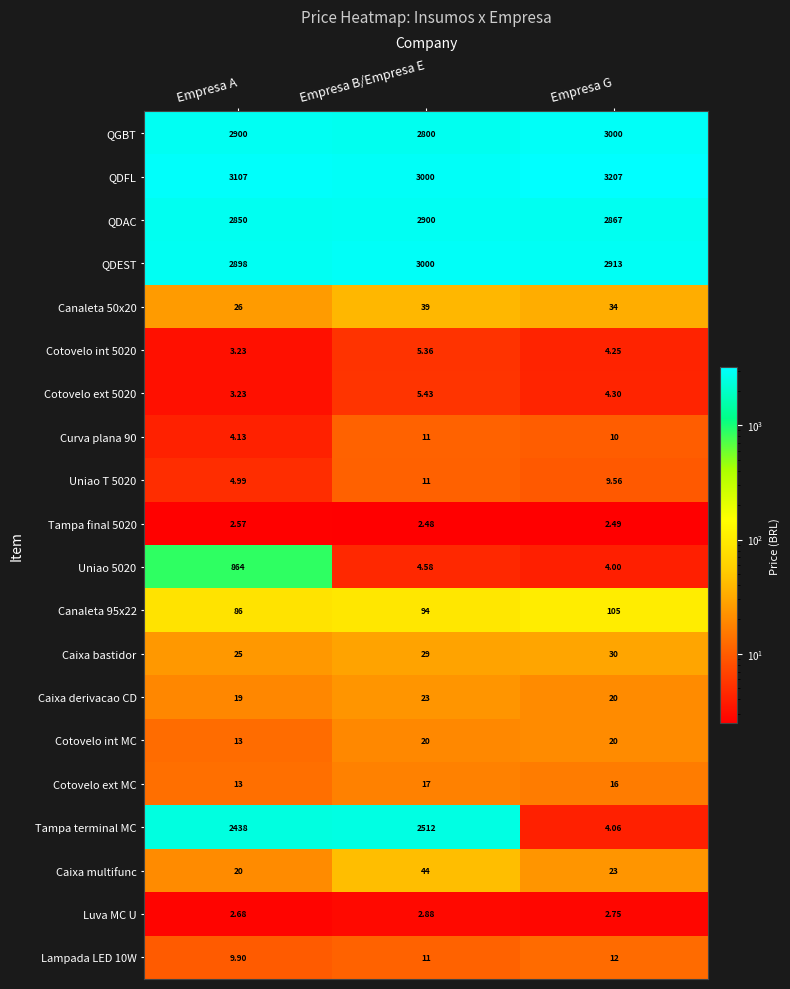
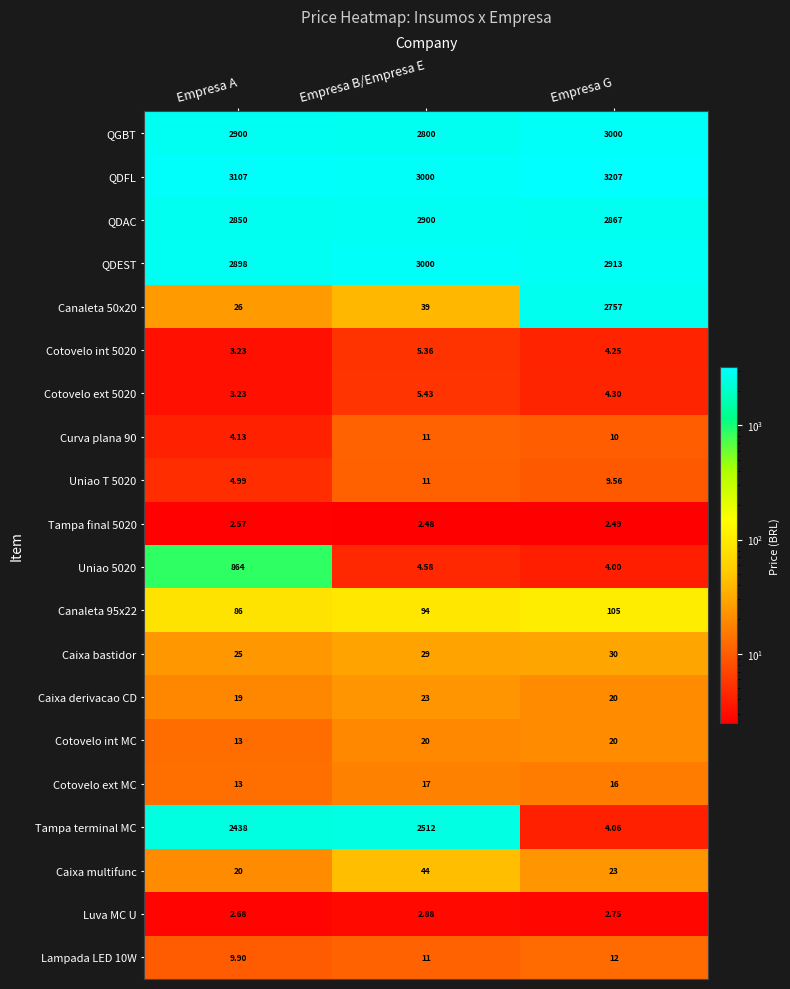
  {
    "QGBT": {
      "Empresa A": 2900,
      "Empresa B/Empresa E": 2800,
      "Empresa G": 3000
    },
    "QDFL": {
      "Empresa A": 3107,
      "Empresa B/Empresa E": 3000,
      "Empresa G": 3207
    },
    "QDAC": {
      "Empresa A": 2850,
      "Empresa B/Empresa E": 2900,
      "Empresa G": 2867
    },
    "QDEST": {
      "Empresa A": 2898,
      "Empresa B/Empresa E": 3000,
      "Empresa G": 2913
    },
    "Canaleta 50x20": {
      "Empresa A": 26,
      "Empresa B/Empresa E": 39,
-     "Empresa G": 34
+     "Empresa G": 2757
    },
    "Cotovelo int 5020": {
      "Empresa A": 3.23,
      "Empresa B/Empresa E": 5.36,
      "Empresa G": 4.25
    },
    "Cotovelo ext 5020": {
      "Empresa A": 3.23,
      "Empresa B/Empresa E": 5.43,
      "Empresa G": 4.30
    },
    "Curva plana 90": {
      "Empresa A": 4.13,
      "Empresa B/Empresa E": 11,
      "Empresa G": 10
    },
    "Uniao T 5020": {
      "Empresa A": 4.99,
      "Empresa B/Empresa E": 11,
      "Empresa G": 9.56
    },
    "Tampa final 5020": {
      "Empresa A": 2.57,
      "Empresa B/Empresa E": 2.48,
      "Empresa G": 2.49
    },
    "Uniao 5020": {
      "Empresa A": 864,
      "Empresa B/Empresa E": 4.58,
      "Empresa G": 4.00
    },
    "Canaleta 95x22": {
      "Empresa A": 86,
      "Empresa B/Empresa E": 94,
      "Empresa G": 105
    },
    "Caixa bastidor": {
      "Empresa A": 25,
      "Empresa B/Empresa E": 29,
      "Empresa G": 30
    },
    "Caixa derivacao CD": {
      "Empresa A": 19,
      "Empresa B/Empresa E": 23,
      "Empresa G": 20
    },
    "Cotovelo int MC": {
      "Empresa A": 13,
      "Empresa B/Empresa E": 20,
      "Empresa G": 20
    },
    "Cotovelo ext MC": {
      "Empresa A": 13,
      "Empresa B/Empresa E": 17,
      "Empresa G": 16
    },
    "Tampa terminal MC": {
      "Empresa A": 2438,
      "Empresa B/Empresa E": 2512,
      "Empresa G": 4.06
    },
    "Caixa multifunc": {
      "Empresa A": 20,
      "Empresa B/Empresa E": 44,
      "Empresa G": 23
    },
    "Luva MC U": {
      "Empresa A": 2.68,
      "Empresa B/Empresa E": 2.88,
      "Empresa G": 2.75
    },
    "Lampada LED 10W": {
      "Empresa A": 9.90,
      "Empresa B/Empresa E": 11,
      "Empresa G": 12
    }
  }
